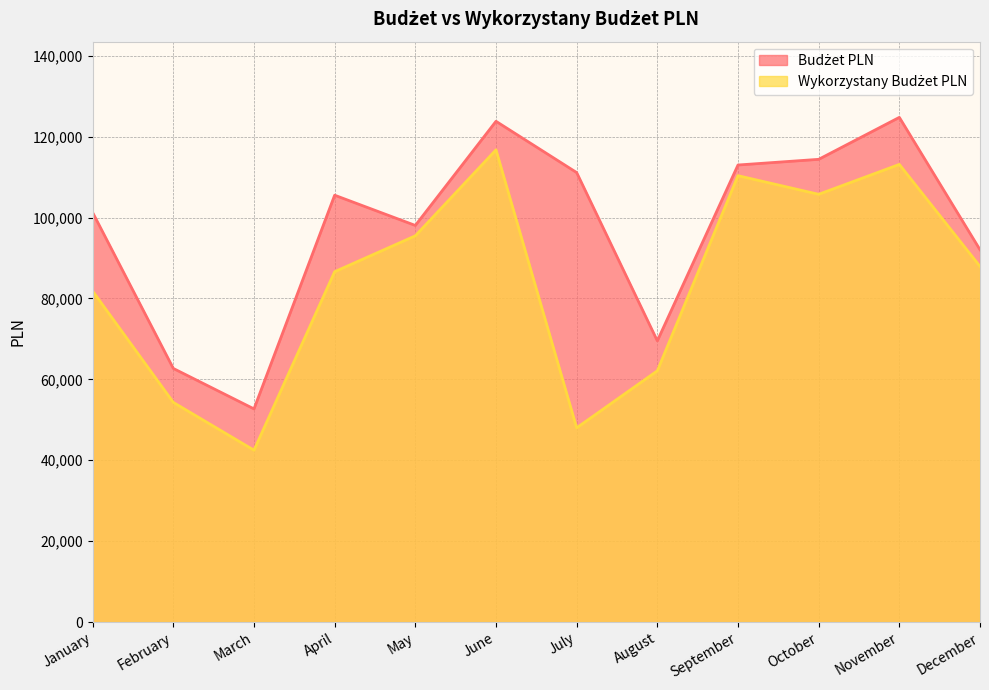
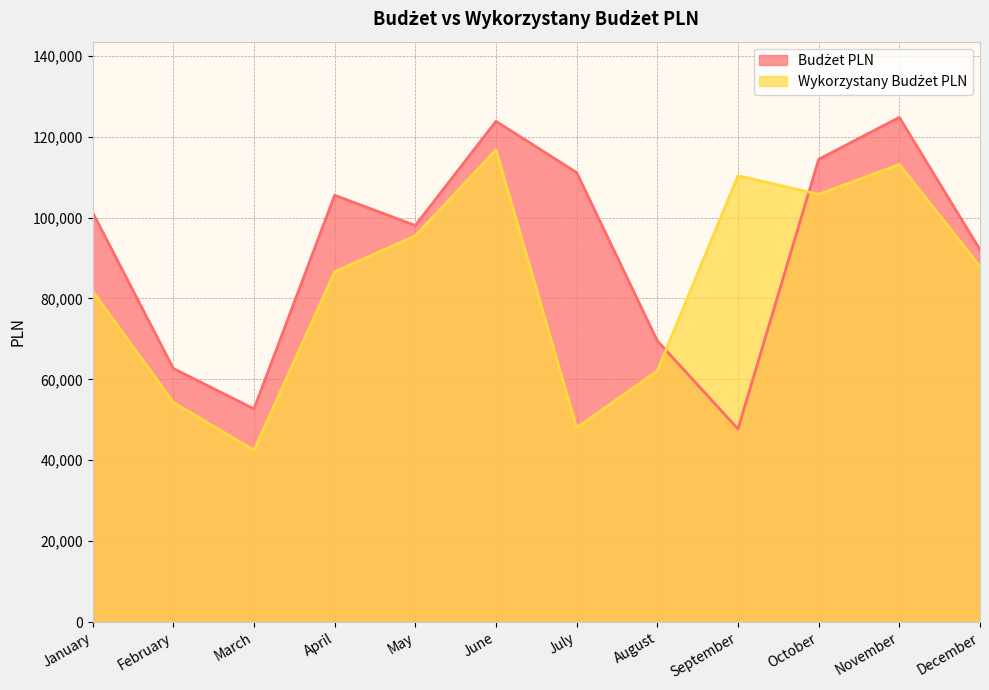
  {
    "Budżet PLN": {
      "January": "101,000",
      "February": "63,000",
      "March": "53,000",
      "April": "106,000",
      "May": "98,000",
      "June": "124,000",
      "July": "111,000",
      "August": "70,000",
-     "September": "113,000",
+     "September": "48,000",
      "October": "114,000",
      "November": "125,000",
      "December": "92,000"
    },
    "Wykorzystany Budżet PLN": {
      "January": "82,000",
      "February": "54,000",
      "March": "42,000",
      "April": "87,000",
      "May": "95,000",
      "June": "117,000",
      "July": "48,000",
      "August": "62,000",
      "September": "110,000",
      "October": "106,000",
      "November": "113,000",
      "December": "88,000"
    }
  }
